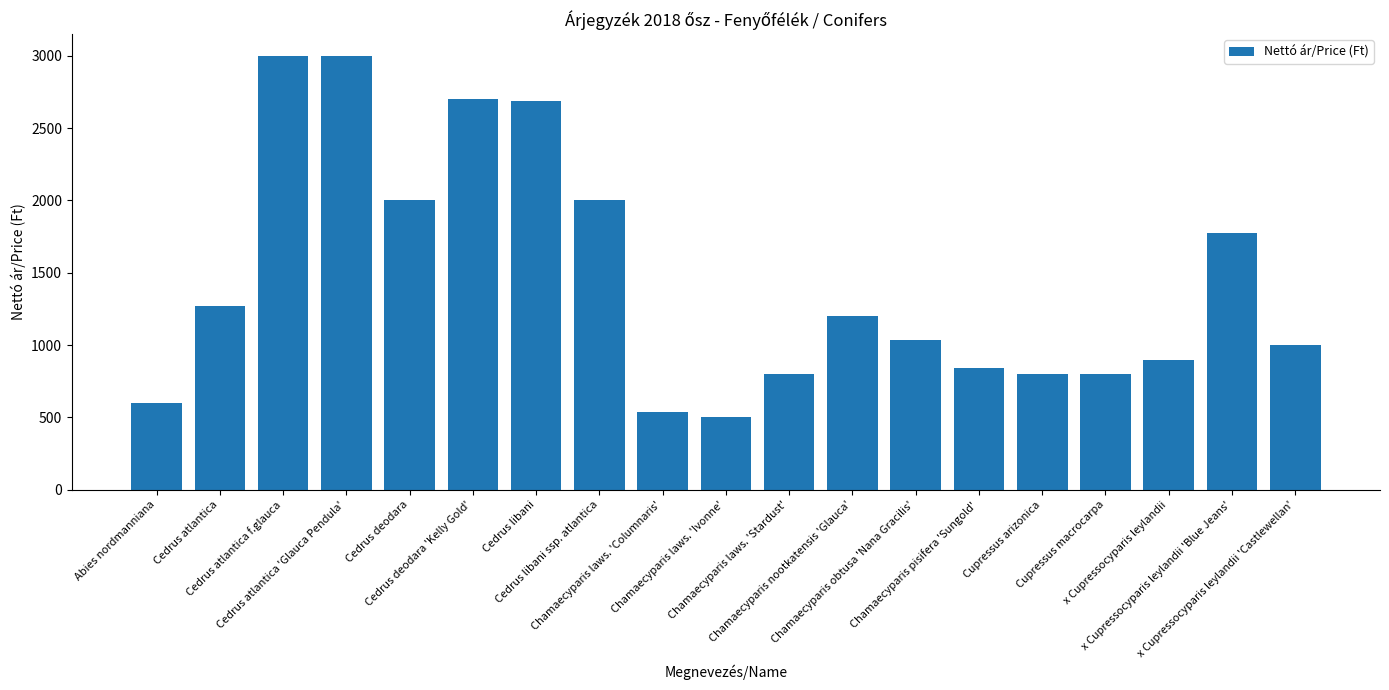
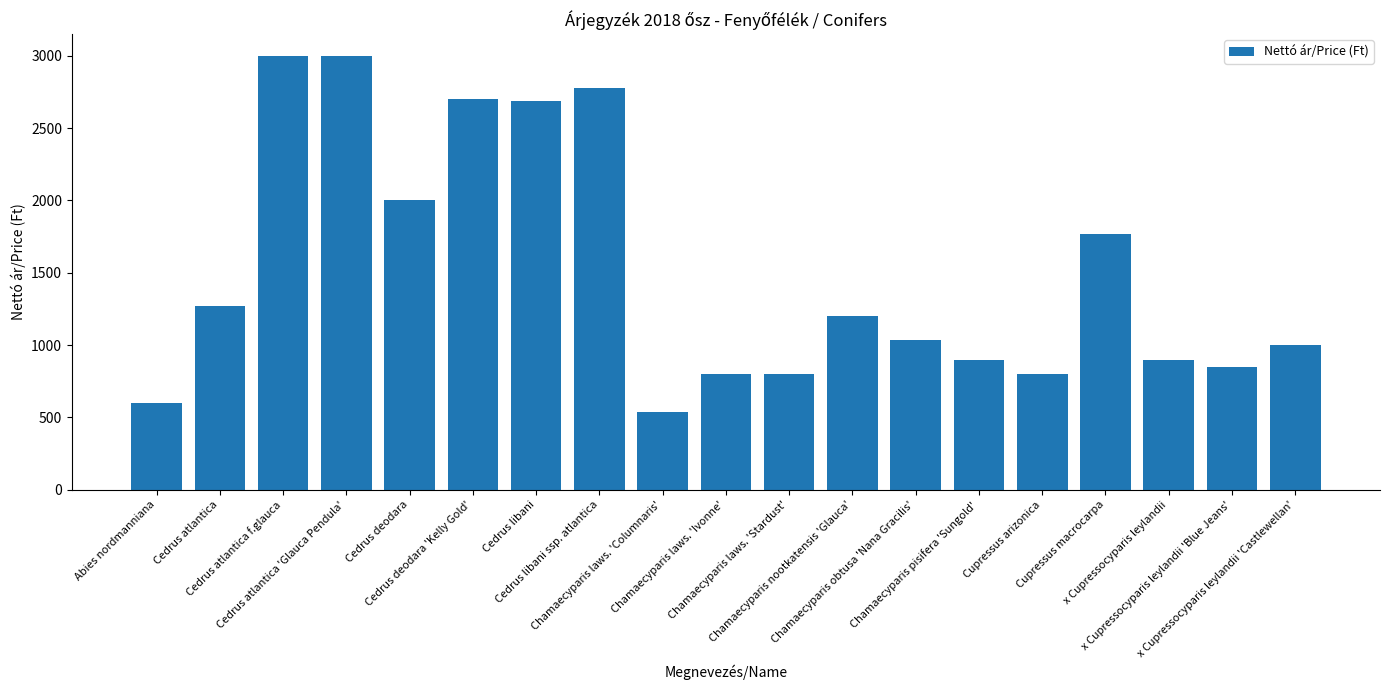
  {
    "Abies nordmanniana": 600,
    "Cedrus atlantica": 1270,
    "Cedrus atlantica f.glauca": 3000,
    "Cedrus atlantica 'Glauca Pendula'": 3000,
    "Cedrus deodara": 2000,
    "Cedrus deodara 'Kelly Gold'": 2700,
    "Cedrus libani": 2690,
-   "Cedrus libani ssp. atlantica": 2000,
+   "Cedrus libani ssp. atlantica": 2780,
    "Chamaecyparis laws. 'Columnaris'": 540,
-   "Chamaecyparis laws. 'Ivonne'": 500,
+   "Chamaecyparis laws. 'Ivonne'": 800,
    "Chamaecyparis laws. 'Stardust'": 800,
    "Chamaecyparis nootkatensis 'Glauca'": 1200,
    "Chamaecyparis obtusa 'Nana Gracilis'": 1030,
-   "Chamaecyparis pisifera 'Sungold'": 840,
+   "Chamaecyparis pisifera 'Sungold'": 900,
    "Cupressus arizonica": 800,
-   "Cupressus macrocarpa": 800,
+   "Cupressus macrocarpa": 1770,
    "x Cupressocyparis leylandii": 900,
-   "x Cupressocyparis leylandii 'Blue Jeans'": 1780,
+   "x Cupressocyparis leylandii 'Blue Jeans'": 850,
    "x Cupressocyparis leylandii 'Castlewellan'": 1000
  }
